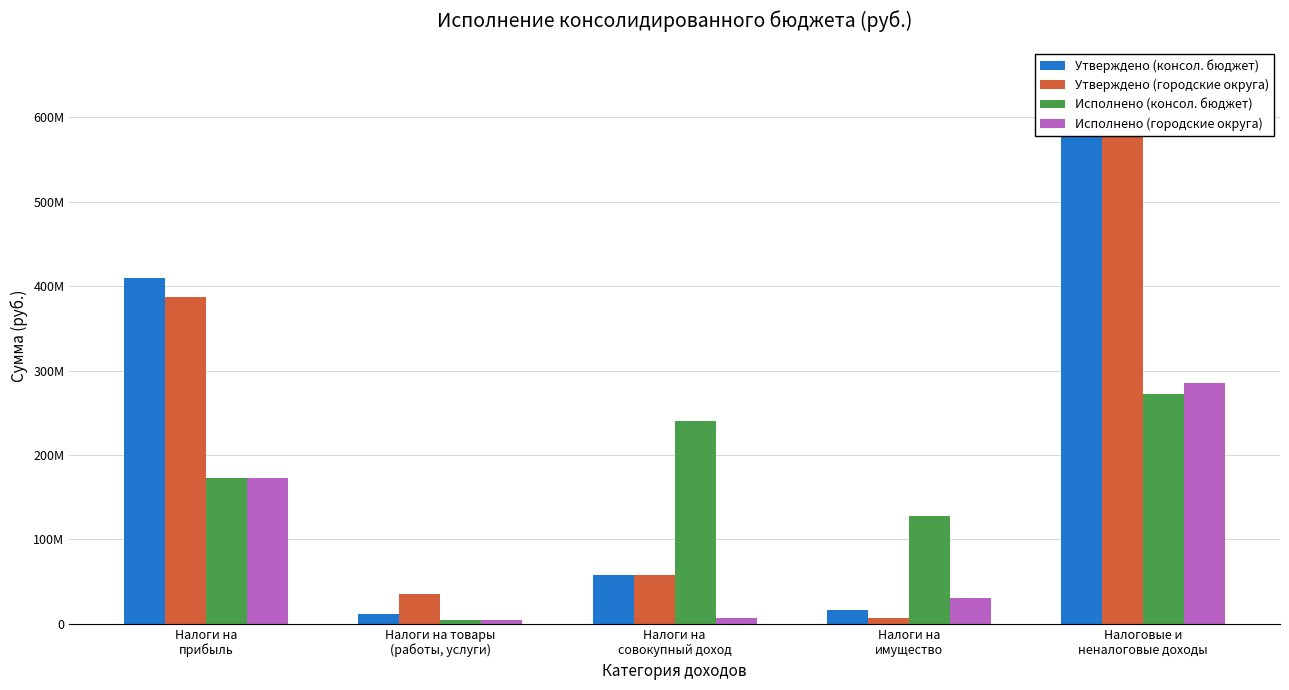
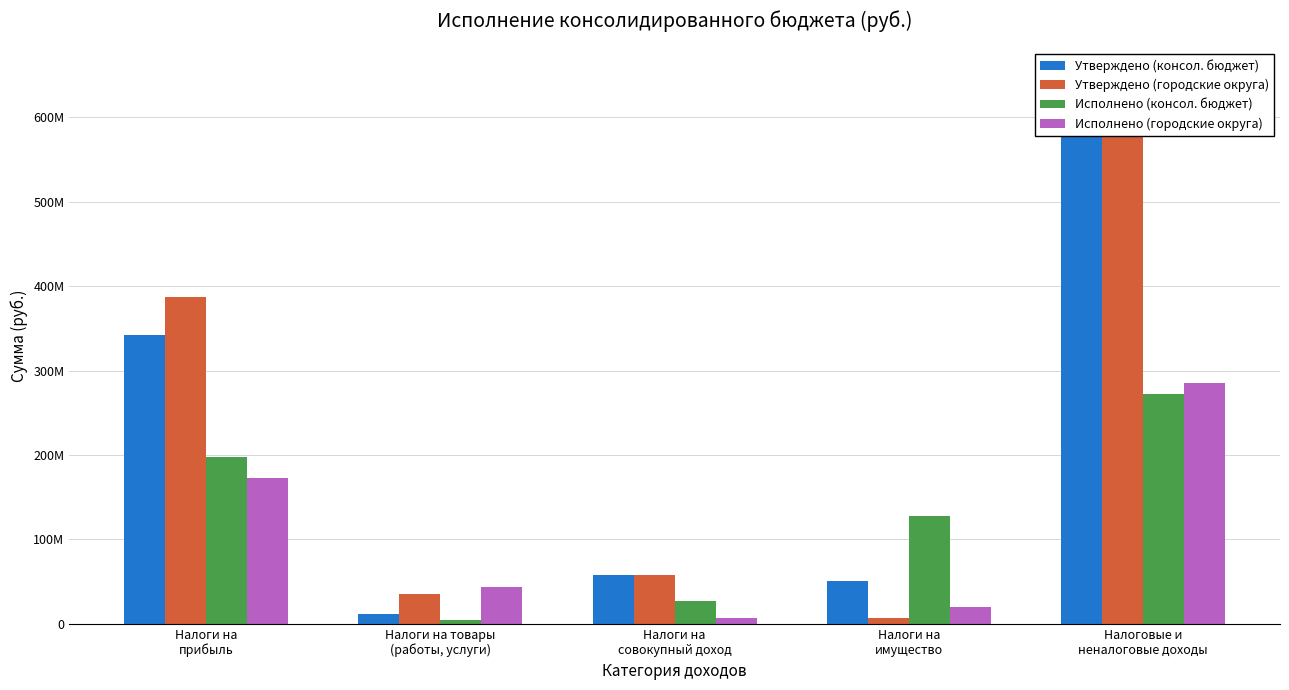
  {
    "Утверждено (консол. бюджет)": {
-     "Налоги на прибыль": 410000000,
+     "Налоги на прибыль": 340000000,
      "Налоги на товары (работы, услуги)": 10000000,
      "Налоги на совокупный доход": 60000000,
-     "Налоги на имущество": 20000000
+     "Налоги на имущество": 50000000
    },
    "Утверждено (городские округа)": {
      "Налоги на прибыль": 390000000,
      "Налоги на товары (работы, услуги)": 40000000,
      "Налоги на совокупный доход": 60000000,
      "Налоги на имущество": 10000000
    },
    "Исполнено (консол. бюджет)": {
-     "Налоги на прибыль": 170000000,
+     "Налоги на прибыль": 200000000,
      "Налоги на товары (работы, услуги)": 0,
-     "Налоги на совокупный доход": 240000000,
+     "Налоги на совокупный доход": 30000000,
      "Налоги на имущество": 130000000,
      "Налоговые и неналоговые доходы": 270000000
    },
    "Исполнено (городские округа)": {
      "Налоги на прибыль": 170000000,
-     "Налоги на товары (работы, услуги)": 0,
+     "Налоги на товары (работы, услуги)": 40000000,
      "Налоги на совокупный доход": 10000000,
-     "Налоги на имущество": 30000000,
+     "Налоги на имущество": 20000000,
      "Налоговые и неналоговые доходы": 290000000
    }
  }
